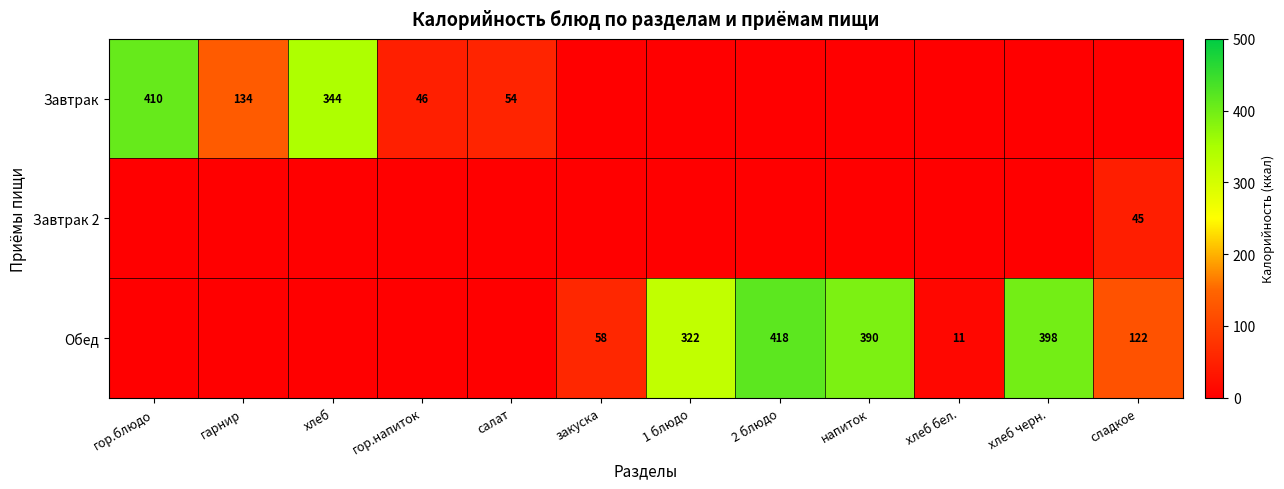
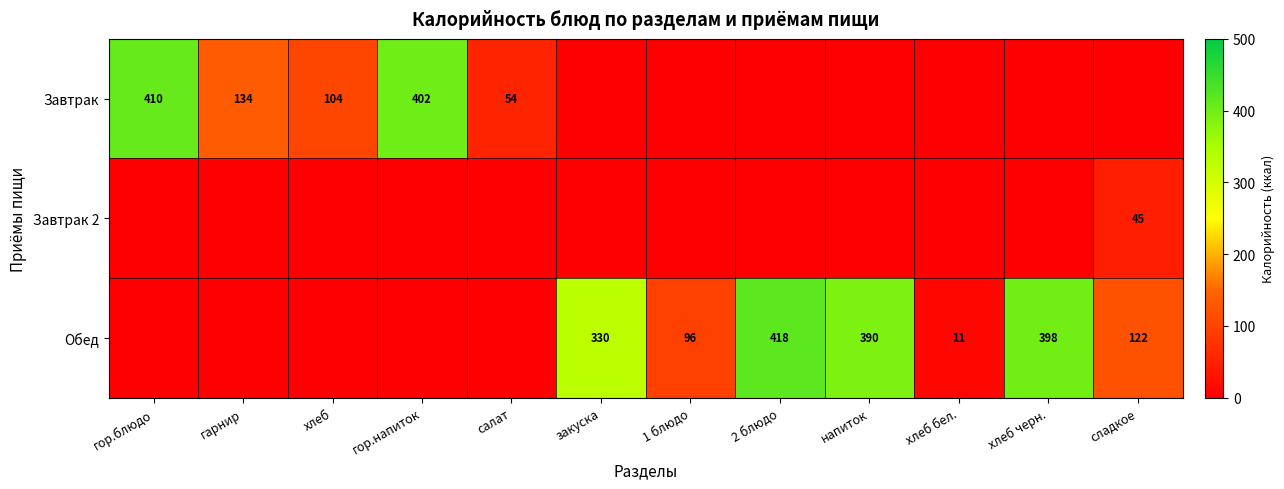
  {
    "Завтрак": {
      "гор.блюдо": 410,
      "гарнир": 134,
-     "хлеб": 344,
-     "гор.напиток": 46,
+     "хлеб": 104,
+     "гор.напиток": 402,
      "салат": 54
    },
    "Завтрак 2": {
      "сладкое": 45
    },
    "Обед": {
-     "закуска": 58,
-     "1 блюдо": 322,
+     "закуска": 330,
+     "1 блюдо": 96,
      "2 блюдо": 418,
      "напиток": 390,
      "хлеб бел.": 11,
      "хлеб черн.": 398,
      "сладкое": 122
    }
  }
